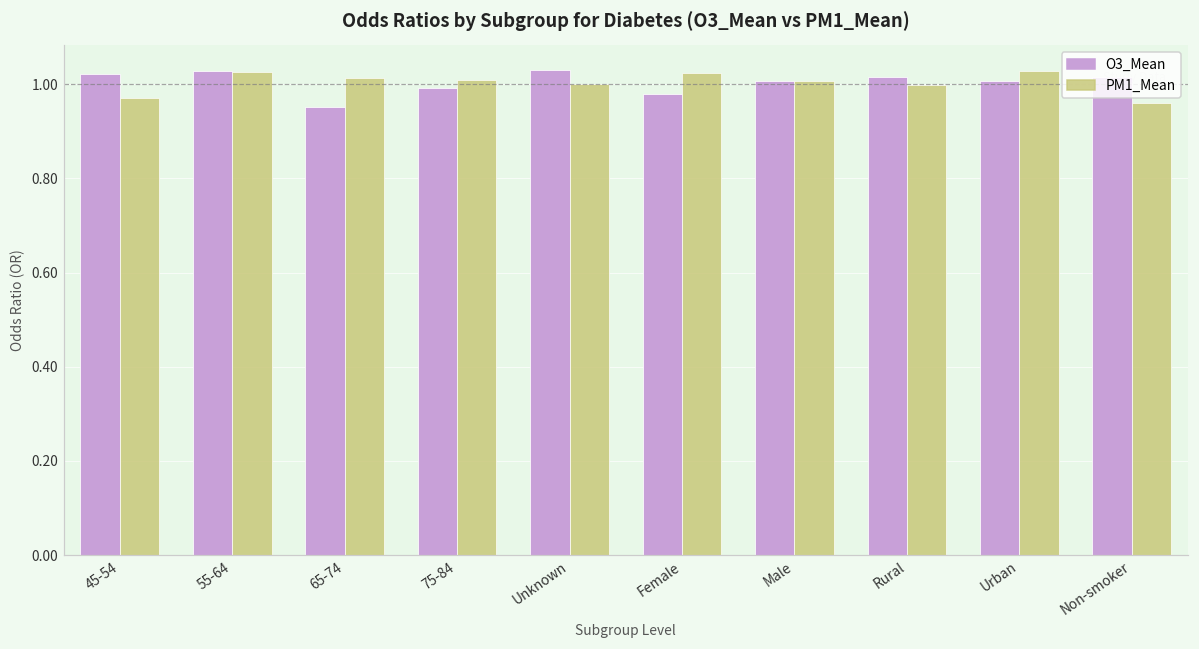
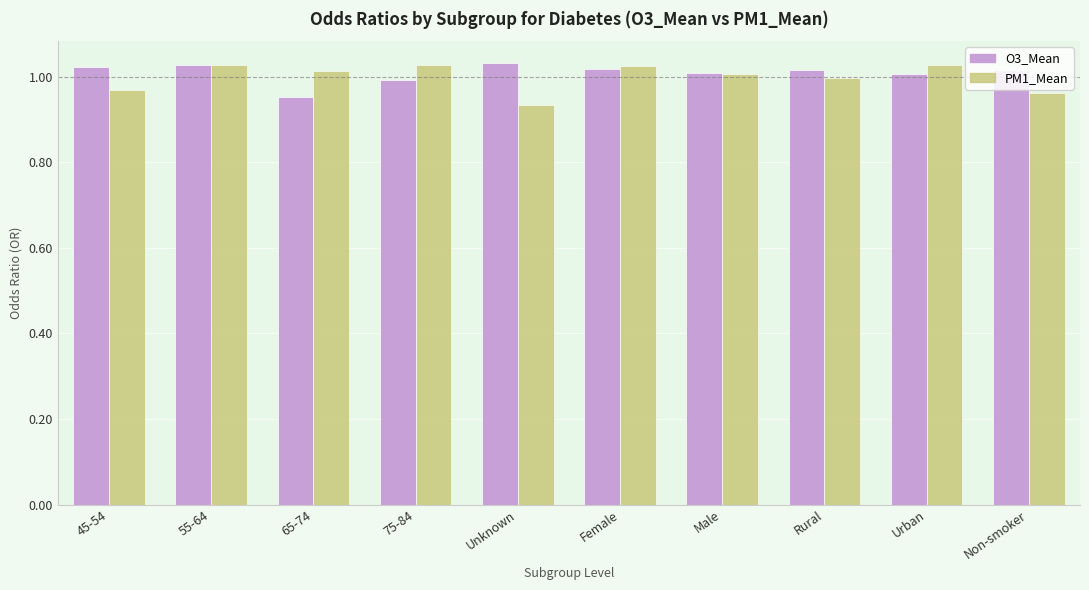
  {
    "O3_Mean": {
      "45-54": 1.02,
      "55-64": 1.03,
      "65-74": 0.95,
      "75-84": 0.99,
      "Unknown": 1.03,
-     "Female": 0.98,
+     "Female": 1.02,
      "Male": 1.01,
      "Rural": 1.01,
      "Urban": 1.01
    },
    "PM1_Mean": {
      "45-54": 0.97,
      "55-64": 1.03,
      "65-74": 1.01,
-     "75-84": 1.01,
-     "Unknown": 1.00,
+     "75-84": 1.03,
+     "Unknown": 0.93,
      "Female": 1.02,
      "Male": 1.01,
      "Rural": 1.00,
      "Urban": 1.03,
      "Non-smoker": 0.96
    }
  }
